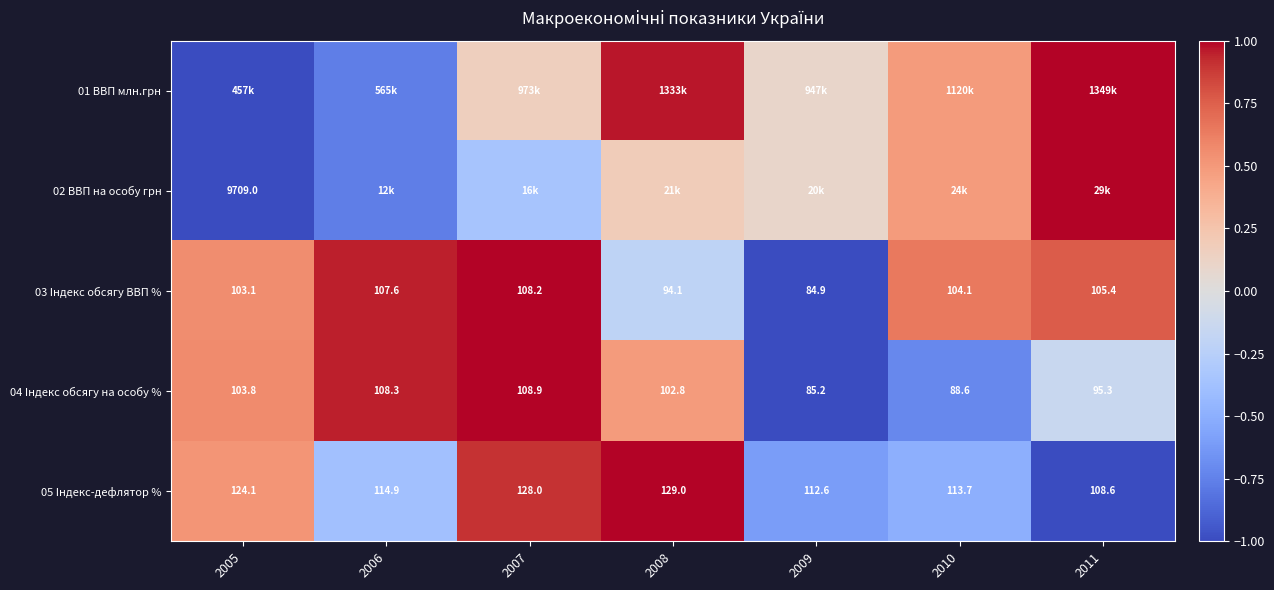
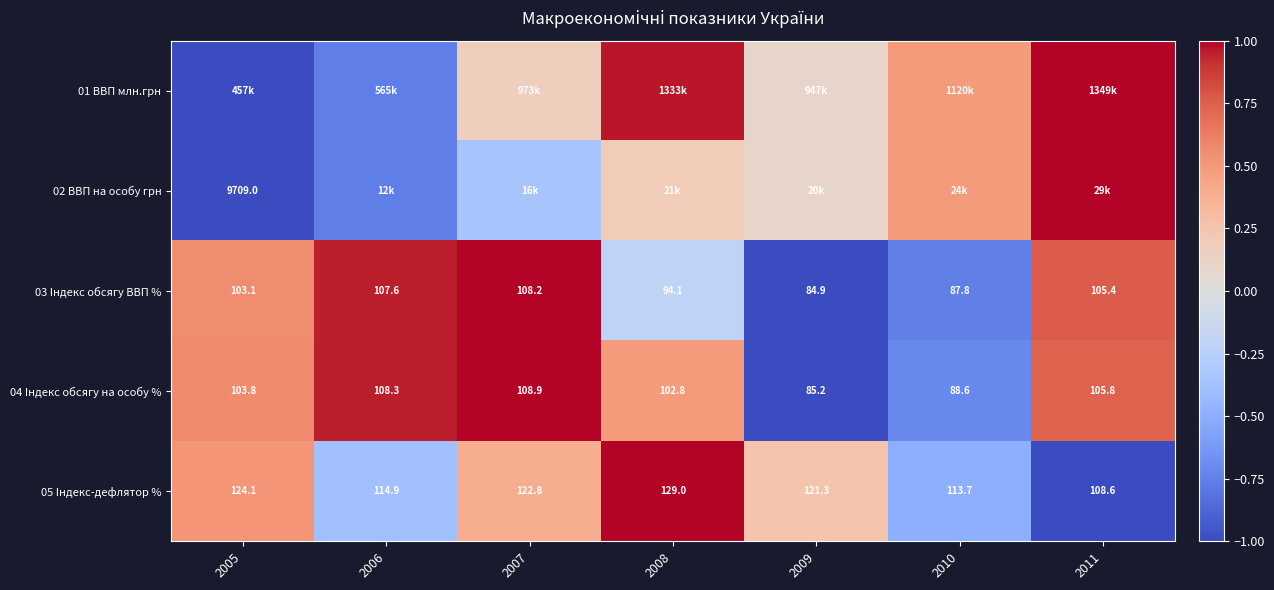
  {
    "01 ВВП млн.грн": {
      "2005": "457k",
      "2006": "565k",
      "2007": "973k",
      "2008": "1333k",
      "2009": "947k",
      "2010": "1120k",
      "2011": "1349k"
    },
    "02 ВВП на особу грн": {
      "2005": "9709.0",
      "2006": "12k",
      "2007": "16k",
      "2008": "21k",
      "2009": "20k",
      "2010": "24k",
      "2011": "29k"
    },
    "03 Індекс обсягу ВВП %": {
      "2005": "103.1",
      "2006": "107.6",
      "2007": "108.2",
      "2008": "94.1",
      "2009": "84.9",
-     "2010": "104.1",
+     "2010": "87.8",
      "2011": "105.4"
    },
    "04 Індекс обсягу на особу %": {
      "2005": "103.8",
      "2006": "108.3",
      "2007": "108.9",
      "2008": "102.8",
      "2009": "85.2",
      "2010": "88.6",
-     "2011": "95.3"
+     "2011": "105.8"
    },
    "05 Індекс-дефлятор %": {
      "2005": "124.1",
      "2006": "114.9",
-     "2007": "128.0",
+     "2007": "122.8",
      "2008": "129.0",
-     "2009": "112.6",
+     "2009": "121.3",
      "2010": "113.7",
      "2011": "108.6"
    }
  }
